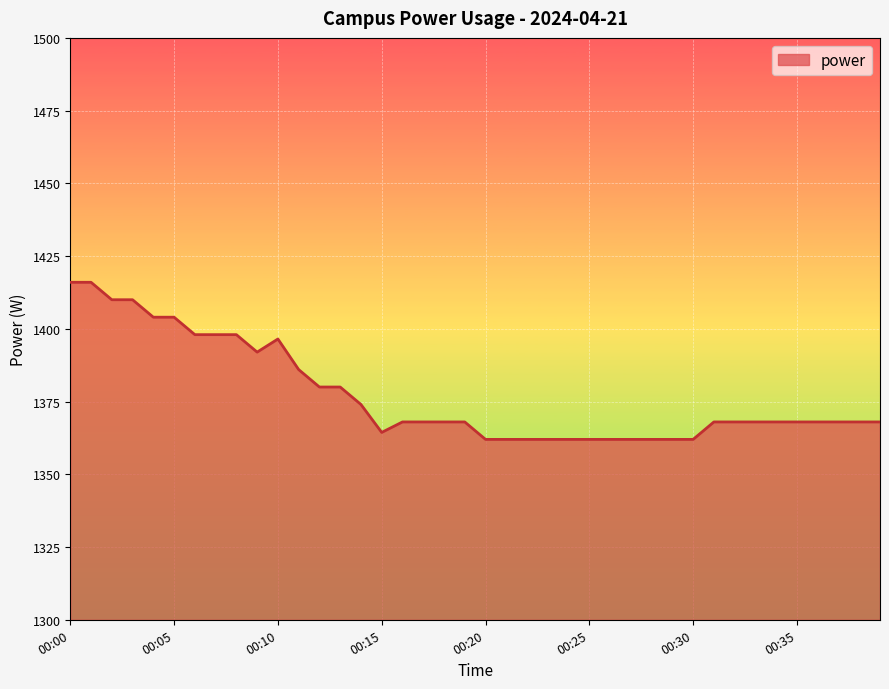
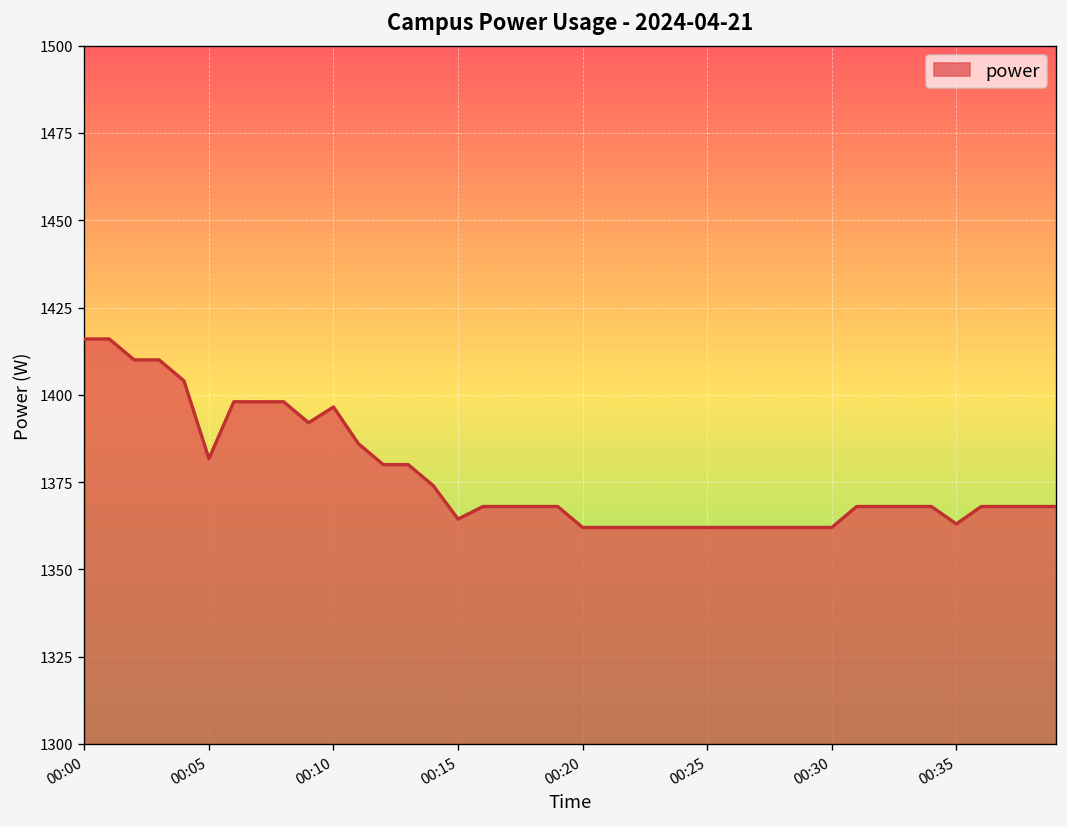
  {
    "00:00": 1416,
-   "00:05": 1404,
+   "00:05": 1382,
    "00:10": 1397,
    "00:15": 1364,
    "00:20": 1362,
    "00:25": 1362,
    "00:30": 1362,
-   "00:35": 1368
+   "00:35": 1363
  }
